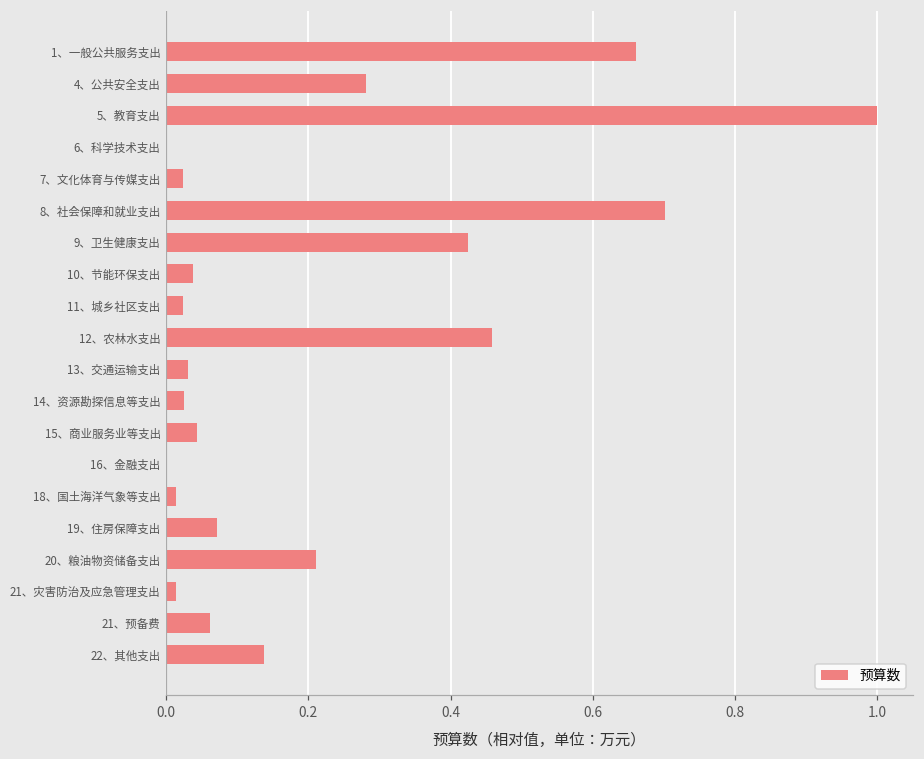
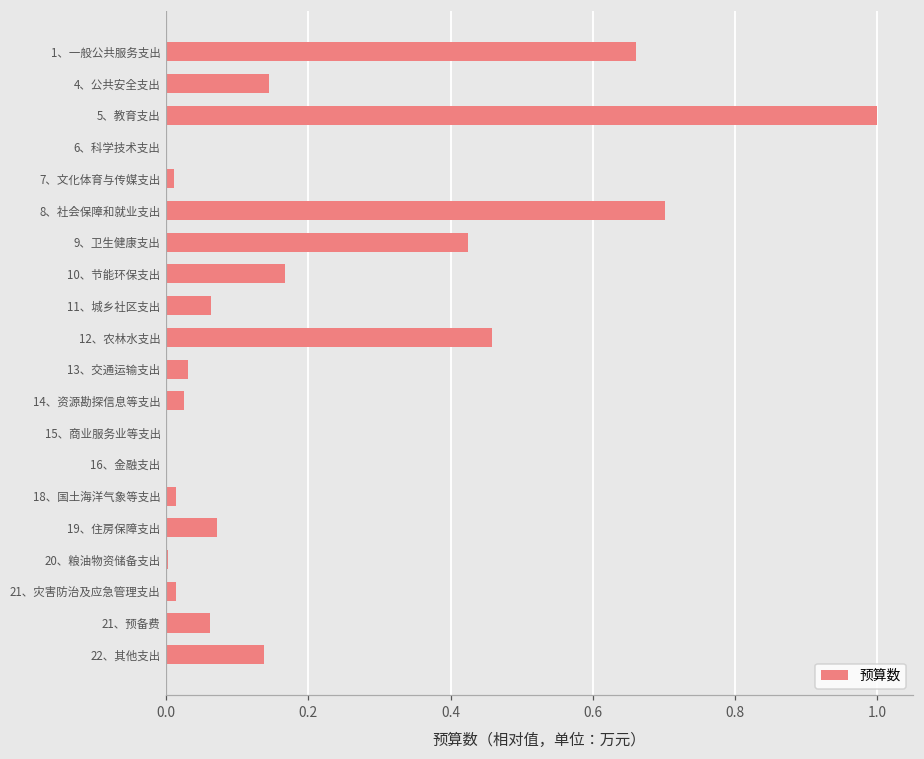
  {
    "1、一般公共服务支出": 0.66,
-   "4、公共安全支出": 0.28,
+   "4、公共安全支出": 0.15,
    "5、教育支出": 1.00,
-   "7、文化体育与传媒支出": 0.02,
+   "7、文化体育与传媒支出": 0.01,
    "8、社会保障和就业支出": 0.70,
    "9、卫生健康支出": 0.42,
-   "10、节能环保支出": 0.04,
-   "11、城乡社区支出": 0.02,
+   "10、节能环保支出": 0.17,
+   "11、城乡社区支出": 0.06,
    "12、农林水支出": 0.46,
    "13、交通运输支出": 0.03,
    "14、资源勘探信息等支出": 0.02,
-   "15、商业服务业等支出": 0.04,
+   "15、商业服务业等支出": 0.00,
    "18、国土海洋气象等支出": 0.01,
    "19、住房保障支出": 0.07,
-   "20、粮油物资储备支出": 0.21,
+   "20、粮油物资储备支出": 0.00,
    "21、灾害防治及应急管理支出": 0.01,
    "21、预备费": 0.06,
    "22、其他支出": 0.14
  }
